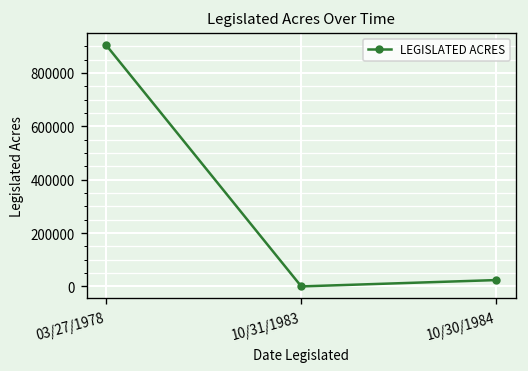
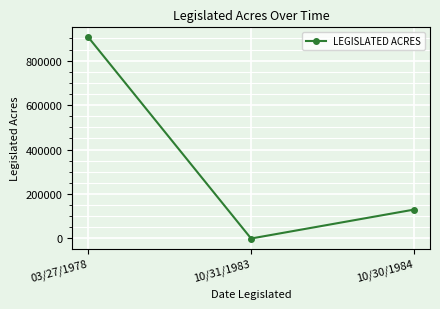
  {
    "03/27/1978": 900000,
    "10/31/1983": 0,
-   "10/30/1984": 20000
+   "10/30/1984": 130000
  }
